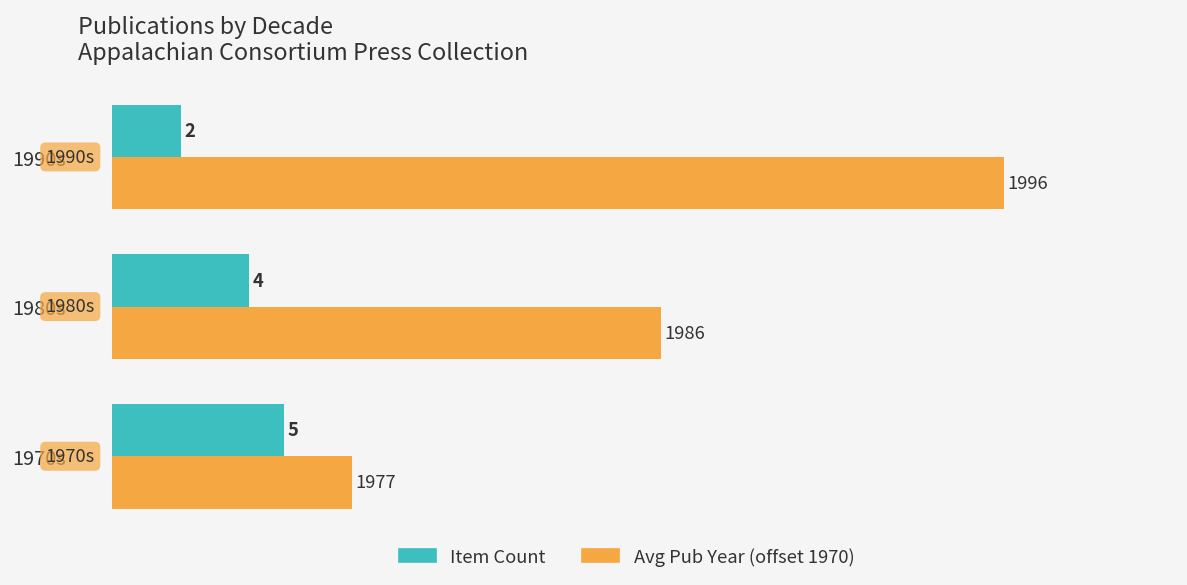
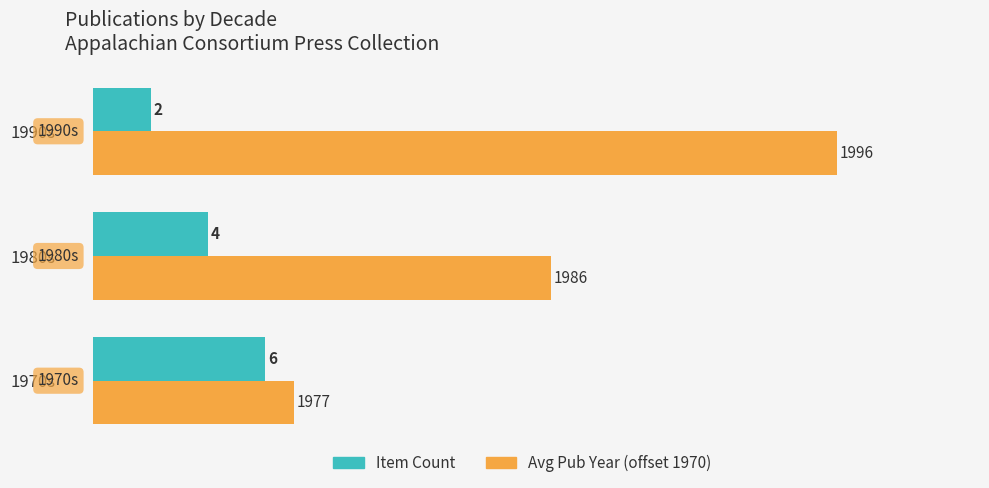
  {
    "Item Count": {
      "1990s": 2,
      "1980s": 4,
-     "1970s": 5
+     "1970s": 6
    }
  }
